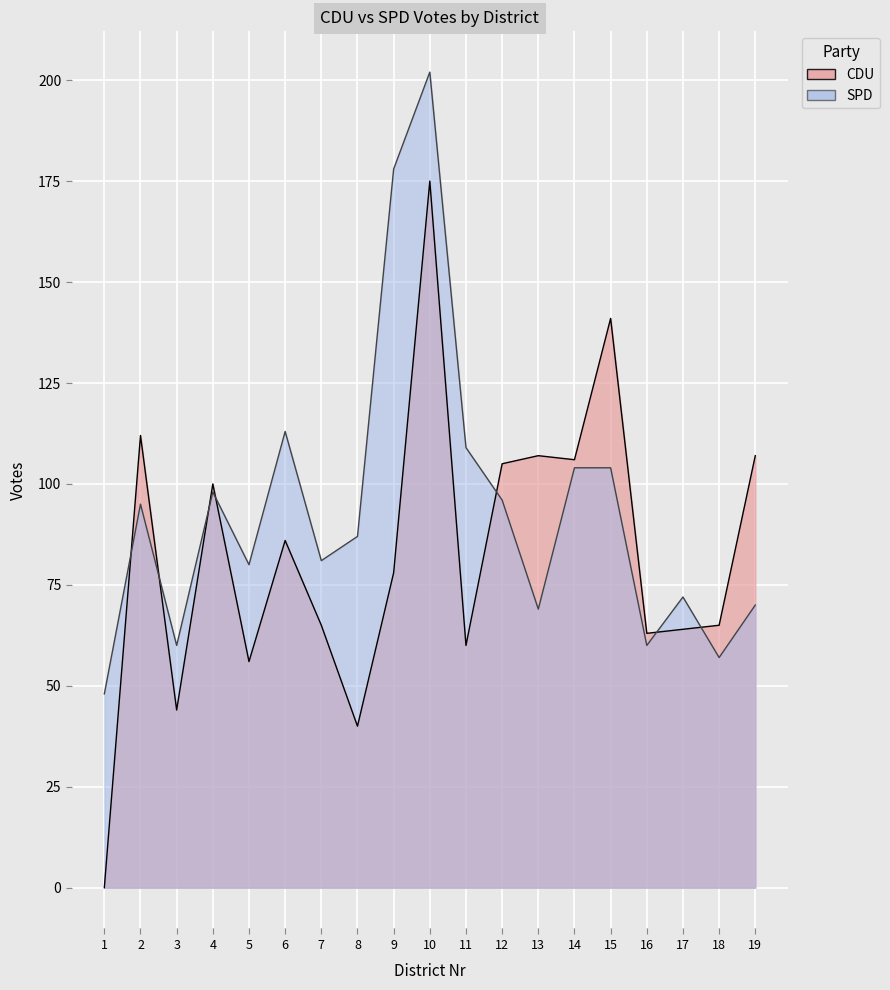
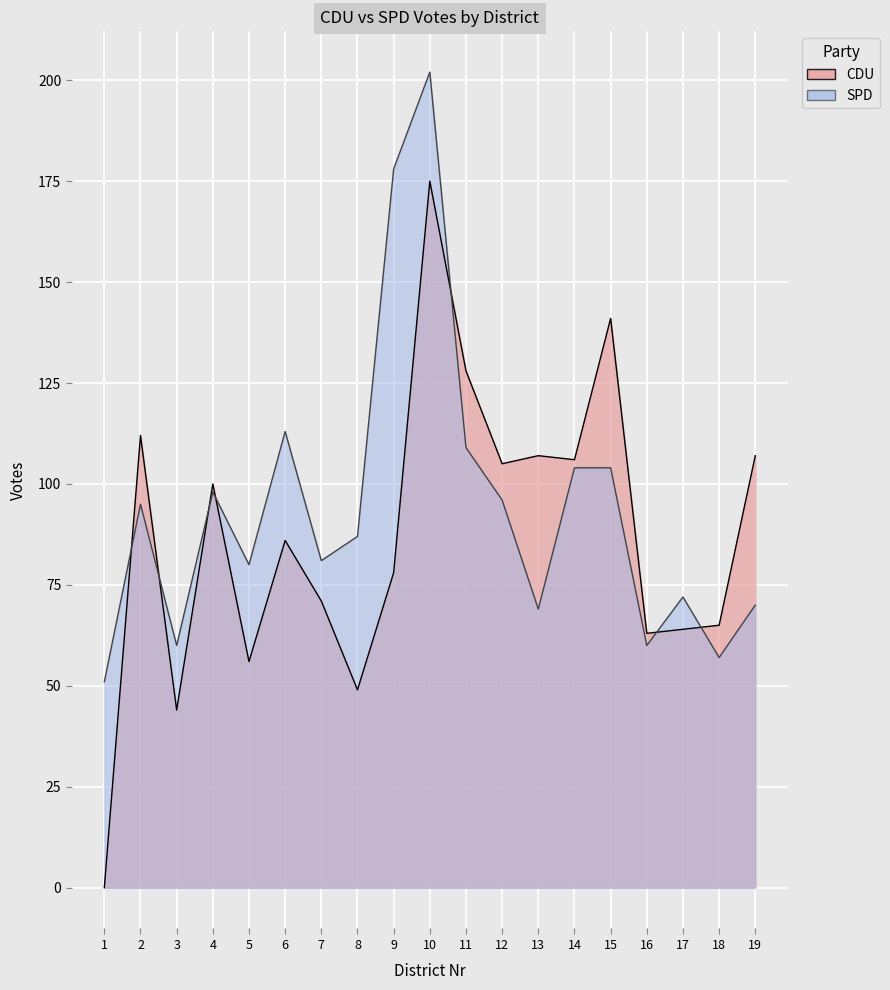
  {
    "CDU": {
      "1": 0,
      "2": 112,
      "3": 44,
      "4": 100,
      "5": 56,
      "6": 86,
-     "7": 65,
-     "8": 40,
+     "7": 71,
+     "8": 49,
      "9": 78,
      "10": 175,
-     "11": 60,
+     "11": 128,
      "12": 105,
      "13": 107,
      "14": 106,
      "15": 141,
      "16": 63,
      "17": 64,
      "18": 65,
      "19": 107
    },
    "SPD": {
-     "1": 48,
+     "1": 51,
      "2": 95,
      "3": 60,
      "4": 98,
      "5": 80,
      "6": 113,
      "7": 81,
      "8": 87,
      "9": 178,
      "10": 202,
      "11": 109,
      "12": 96,
      "13": 69,
      "14": 104,
      "15": 104,
      "16": 60,
      "17": 72,
      "18": 57,
      "19": 70
    }
  }
